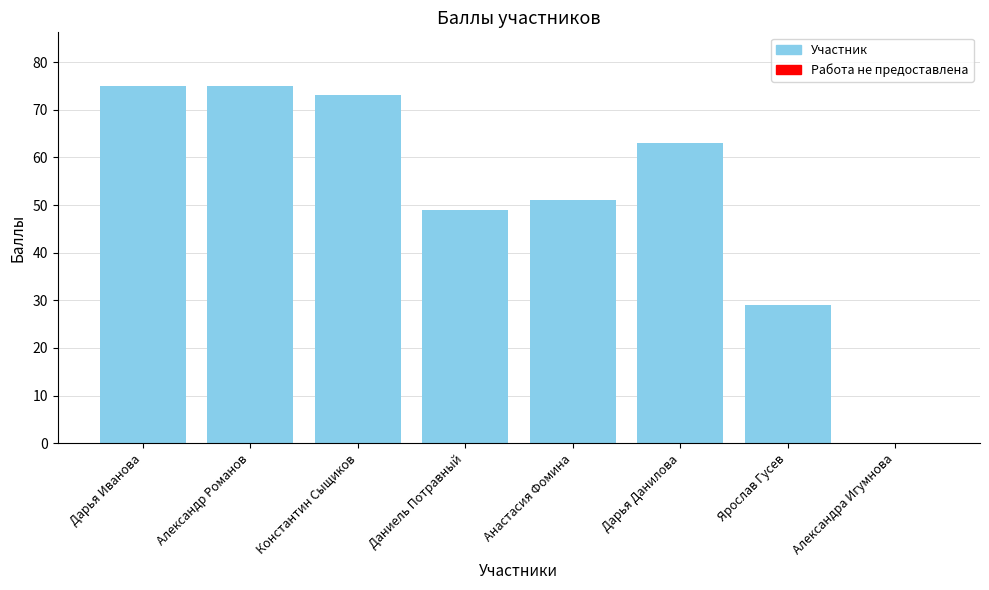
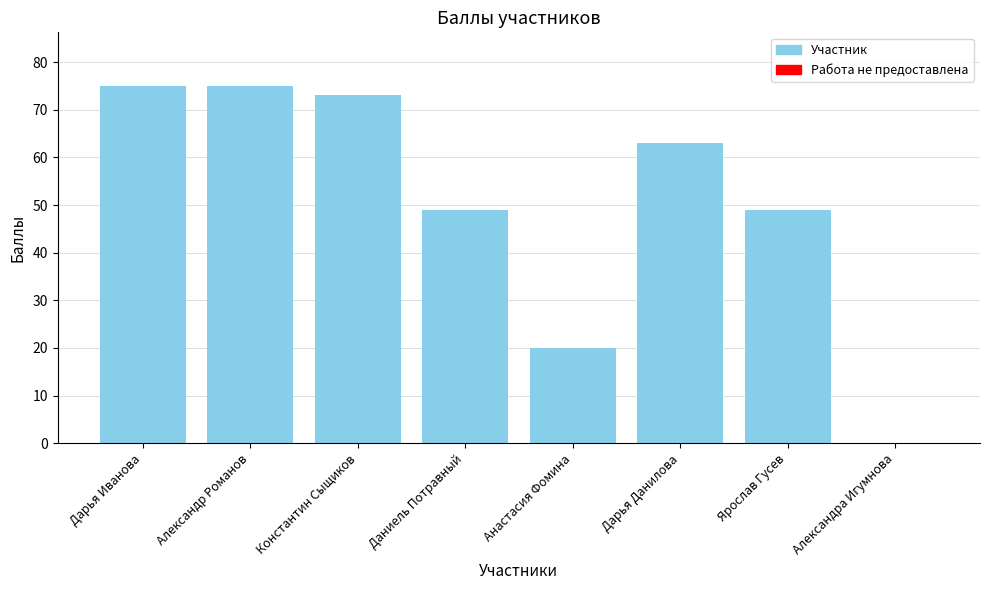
  {
    "Дарья Иванова": 75,
    "Александр Романов": 75,
    "Константин Сыщиков": 73,
    "Даниель Потравный": 49,
-   "Анастасия Фомина": 51,
+   "Анастасия Фомина": 20,
    "Дарья Данилова": 63,
-   "Ярослав Гусев": 29,
+   "Ярослав Гусев": 49,
    "Александра Игумнова": 0
  }
